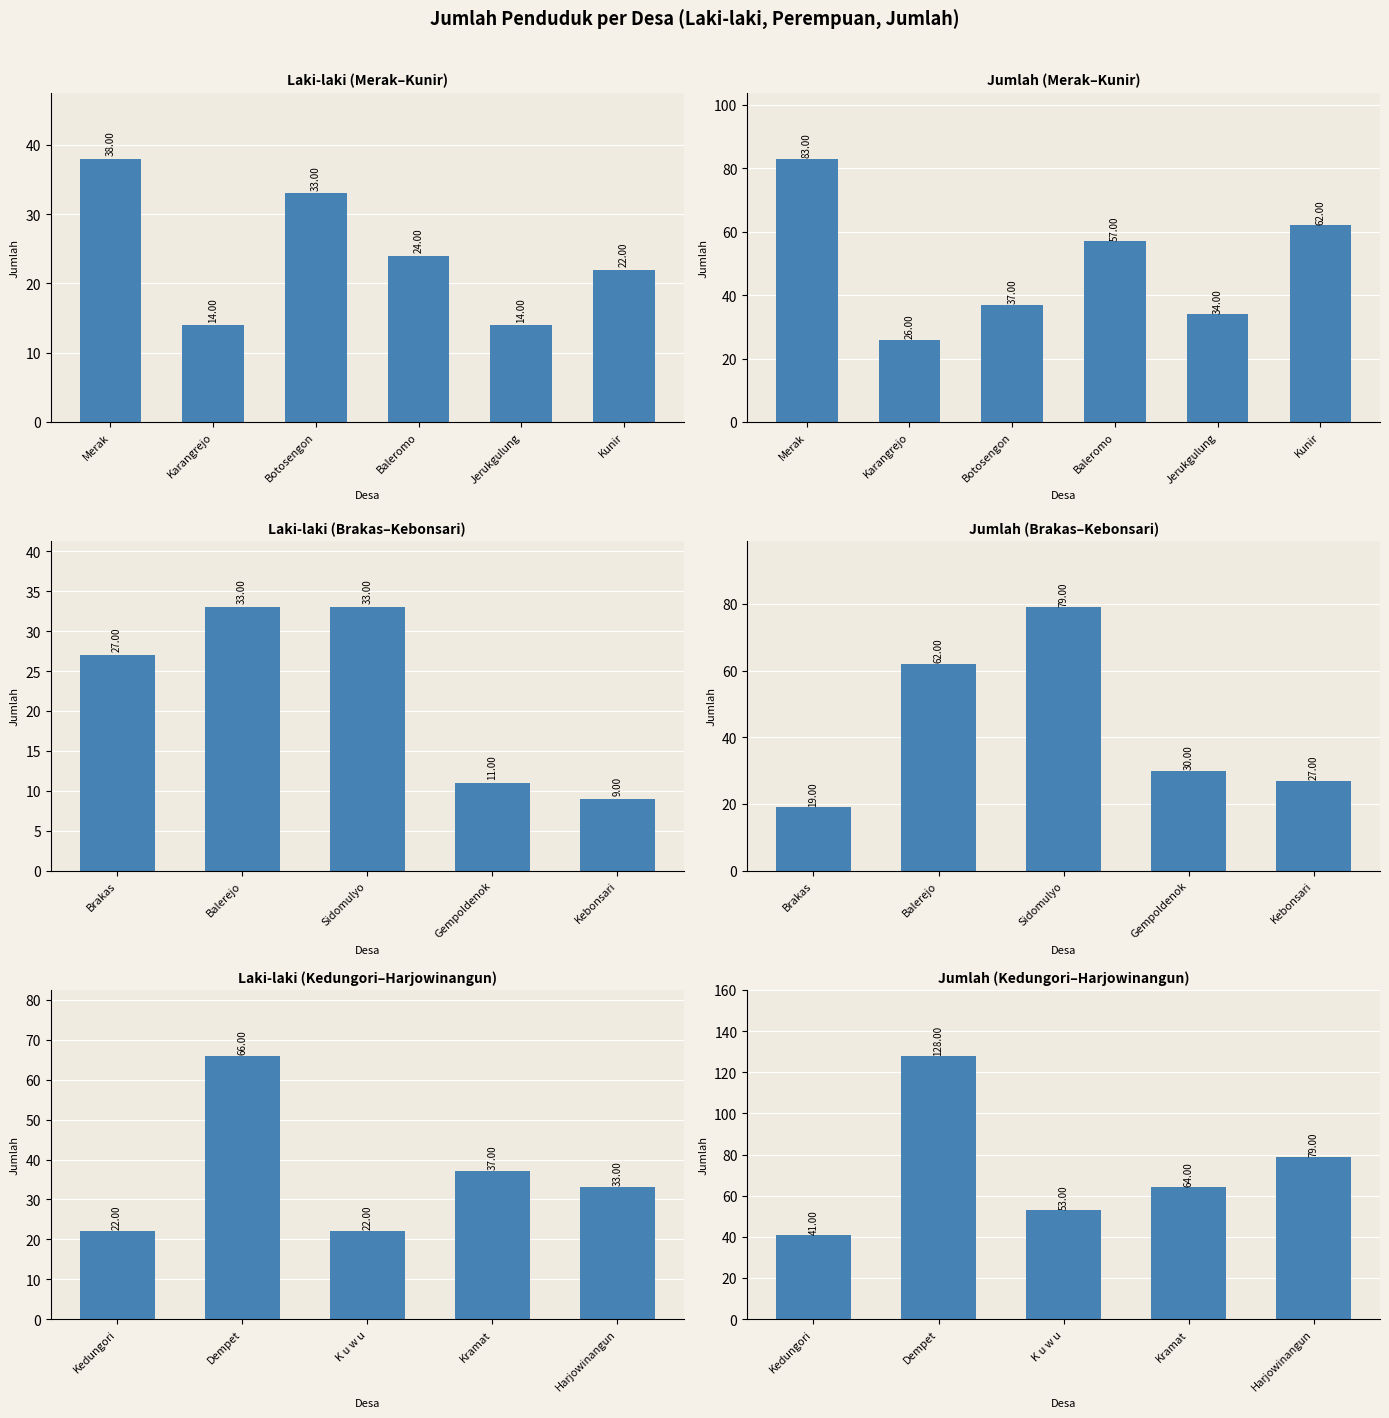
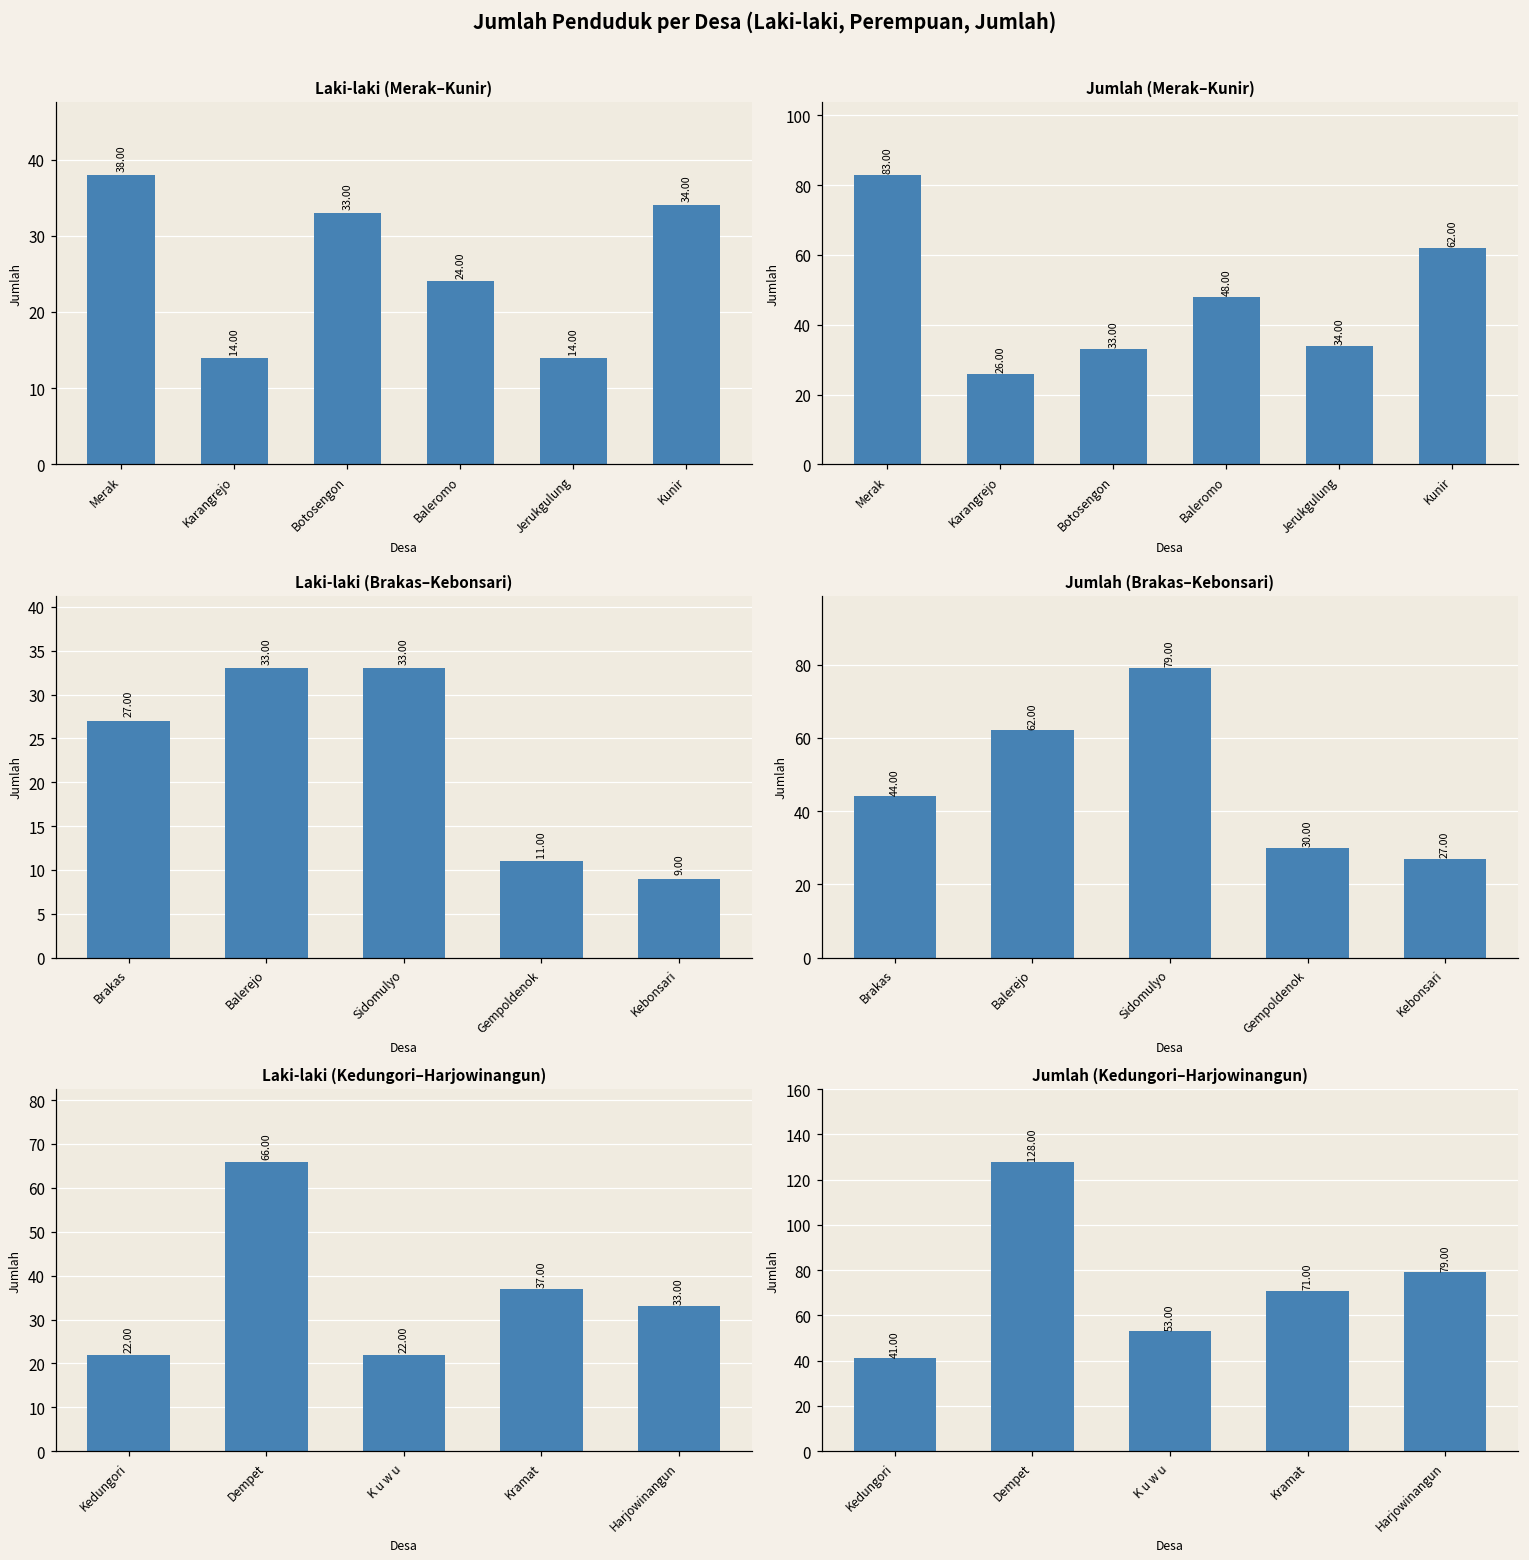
  {
    "Laki-laki (Merak–Kunir)": {
      "Merak": 38.00,
      "Karangrejo": 14.00,
      "Botosengon": 33.00,
      "Baleromo": 24.00,
      "Jerukgulung": 14.00,
-     "Kunir": 22.00
+     "Kunir": 34.00
    },
    "Jumlah (Merak–Kunir)": {
      "Merak": 83.00,
      "Karangrejo": 26.00,
-     "Botosengon": 37.00,
-     "Baleromo": 57.00,
+     "Botosengon": 33.00,
+     "Baleromo": 48.00,
      "Jerukgulung": 34.00,
      "Kunir": 62.00
    },
    "Laki-laki (Brakas–Kebonsari)": {
      "Brakas": 27.00,
      "Balerejo": 33.00,
      "Sidomulyo": 33.00,
      "Gempoldenok": 11.00,
      "Kebonsari": 9.00
    },
    "Jumlah (Brakas–Kebonsari)": {
-     "Brakas": 19.00,
+     "Brakas": 44.00,
      "Balerejo": 62.00,
      "Sidomulyo": 79.00,
      "Gempoldenok": 30.00,
      "Kebonsari": 27.00
    },
    "Laki-laki (Kedungori–Harjowinangun)": {
      "Kedungori": 22.00,
      "Dempet": 66.00,
      "K u w u": 22.00,
      "Kramat": 37.00,
      "Harjowinangun": 33.00
    },
    "Jumlah (Kedungori–Harjowinangun)": {
      "Kedungori": 41.00,
      "Dempet": 128.00,
      "K u w u": 53.00,
-     "Kramat": 64.00,
+     "Kramat": 71.00,
      "Harjowinangun": 79.00
    }
  }
